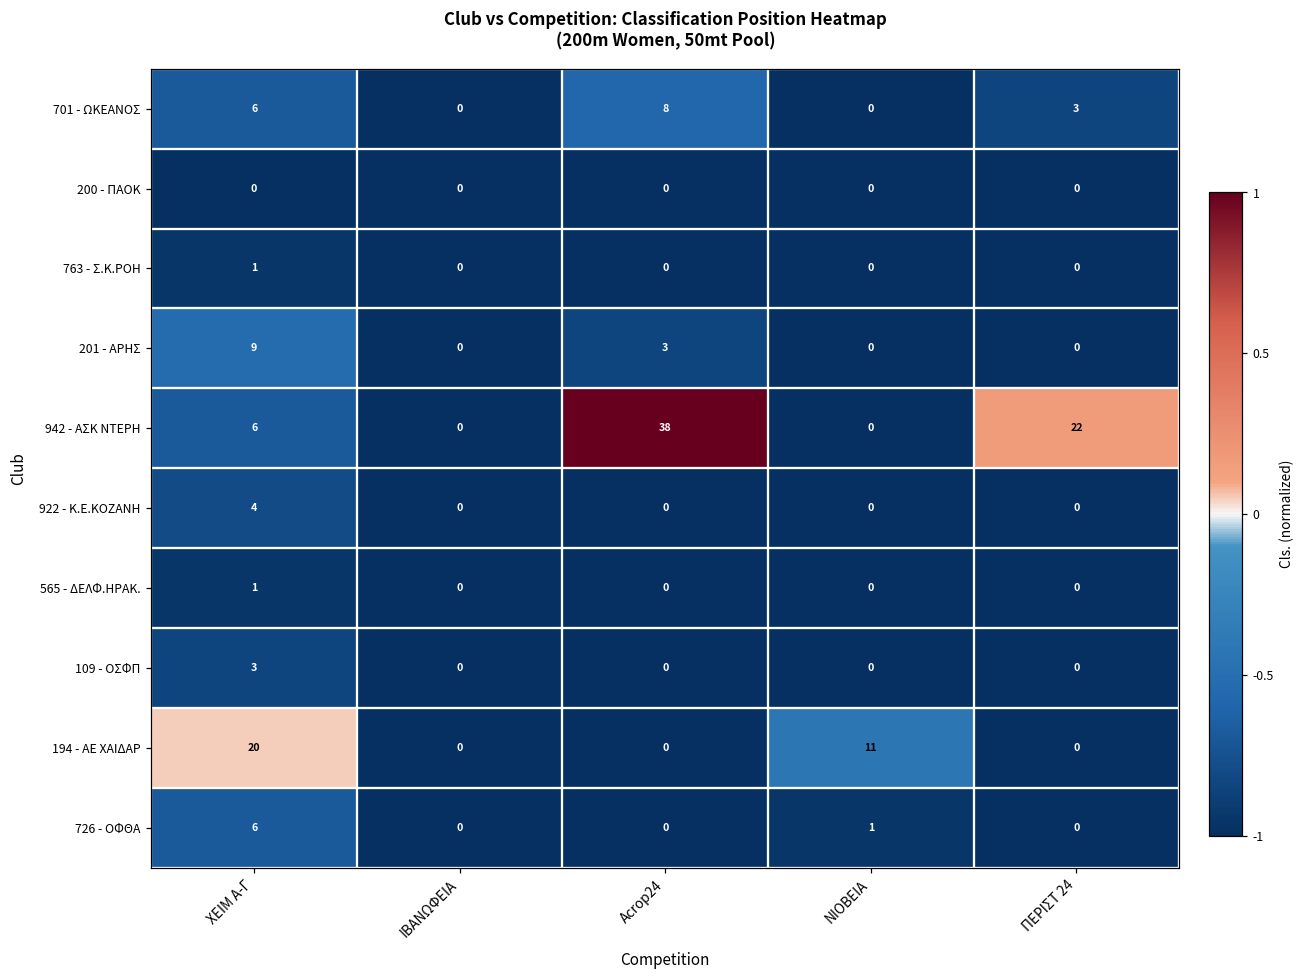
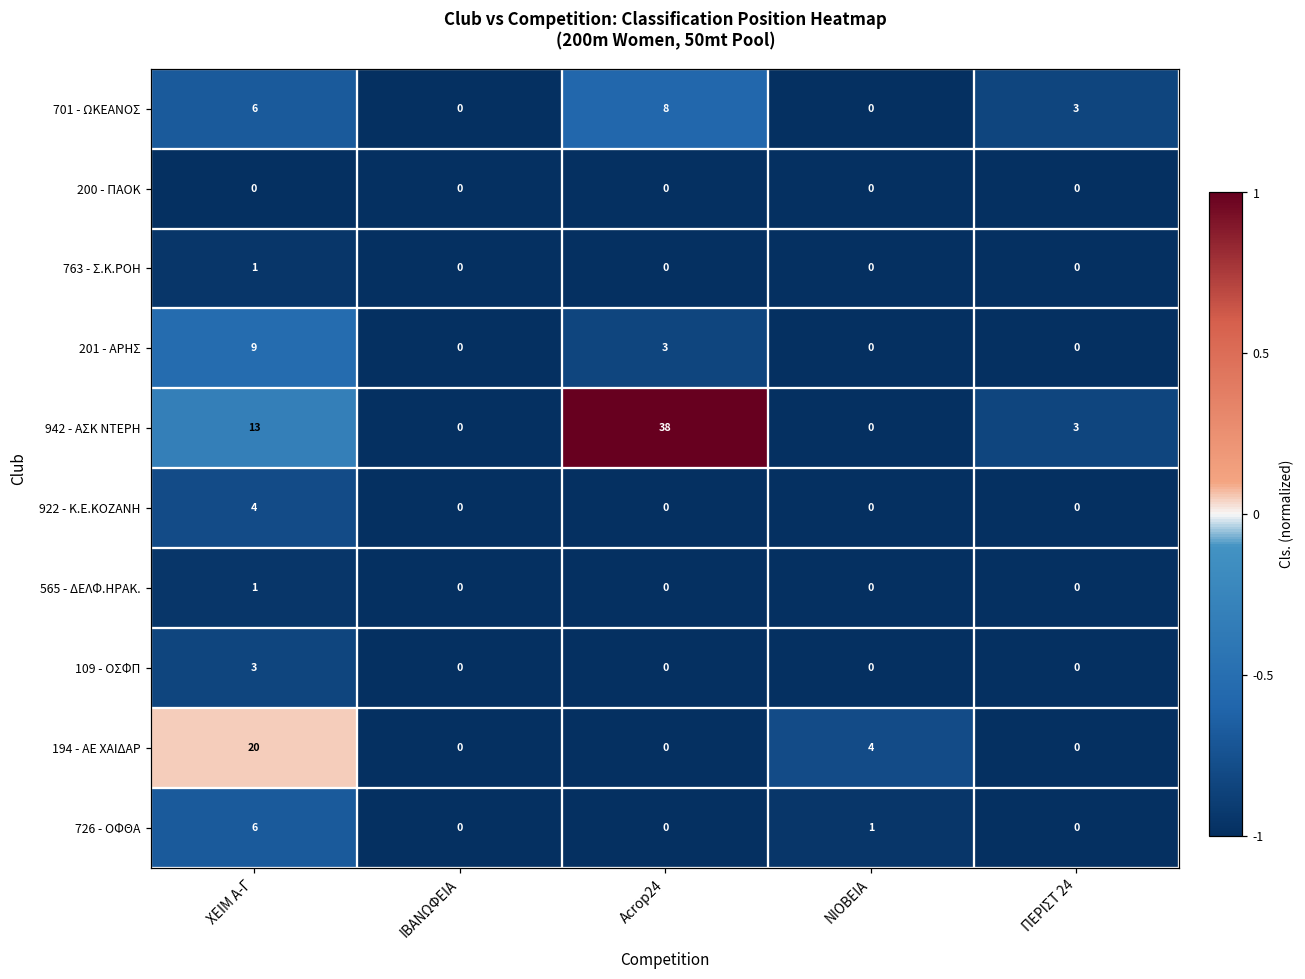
  {
    "701 - ΩΚΕΑΝΟΣ": {
      "ΧΕΙΜ Α-Γ": 6,
      "ΙΒΑΝΩΦΕΙΑ": 0,
      "Acrop24": 8,
      "ΝΙΟΒΕΙΑ": 0,
      "ΠΕΡΙΣΤ 24": 3
    },
    "200 - ΠΑΟΚ": {
      "ΧΕΙΜ Α-Γ": 0,
      "ΙΒΑΝΩΦΕΙΑ": 0,
      "Acrop24": 0,
      "ΝΙΟΒΕΙΑ": 0,
      "ΠΕΡΙΣΤ 24": 0
    },
    "763 - Σ.Κ.ΡΟΗ": {
      "ΧΕΙΜ Α-Γ": 1,
      "ΙΒΑΝΩΦΕΙΑ": 0,
      "Acrop24": 0,
      "ΝΙΟΒΕΙΑ": 0,
      "ΠΕΡΙΣΤ 24": 0
    },
    "201 - ΑΡΗΣ": {
      "ΧΕΙΜ Α-Γ": 9,
      "ΙΒΑΝΩΦΕΙΑ": 0,
      "Acrop24": 3,
      "ΝΙΟΒΕΙΑ": 0,
      "ΠΕΡΙΣΤ 24": 0
    },
    "942 - ΑΣΚ ΝΤΕΡΗ": {
-     "ΧΕΙΜ Α-Γ": 6,
+     "ΧΕΙΜ Α-Γ": 13,
      "ΙΒΑΝΩΦΕΙΑ": 0,
      "Acrop24": 38,
      "ΝΙΟΒΕΙΑ": 0,
-     "ΠΕΡΙΣΤ 24": 22
+     "ΠΕΡΙΣΤ 24": 3
    },
    "922 - Κ.Ε.ΚΟΖΑΝΗ": {
      "ΧΕΙΜ Α-Γ": 4,
      "ΙΒΑΝΩΦΕΙΑ": 0,
      "Acrop24": 0,
      "ΝΙΟΒΕΙΑ": 0,
      "ΠΕΡΙΣΤ 24": 0
    },
    "565 - ΔΕΛΦ.ΗΡΑΚ.": {
      "ΧΕΙΜ Α-Γ": 1,
      "ΙΒΑΝΩΦΕΙΑ": 0,
      "Acrop24": 0,
      "ΝΙΟΒΕΙΑ": 0,
      "ΠΕΡΙΣΤ 24": 0
    },
    "109 - ΟΣΦΠ": {
      "ΧΕΙΜ Α-Γ": 3,
      "ΙΒΑΝΩΦΕΙΑ": 0,
      "Acrop24": 0,
      "ΝΙΟΒΕΙΑ": 0,
      "ΠΕΡΙΣΤ 24": 0
    },
    "194 - ΑΕ ΧΑΙΔΑΡ": {
      "ΧΕΙΜ Α-Γ": 20,
      "ΙΒΑΝΩΦΕΙΑ": 0,
      "Acrop24": 0,
-     "ΝΙΟΒΕΙΑ": 11,
+     "ΝΙΟΒΕΙΑ": 4,
      "ΠΕΡΙΣΤ 24": 0
    },
    "726 - ΟΦΘΑ": {
      "ΧΕΙΜ Α-Γ": 6,
      "ΙΒΑΝΩΦΕΙΑ": 0,
      "Acrop24": 0,
      "ΝΙΟΒΕΙΑ": 1,
      "ΠΕΡΙΣΤ 24": 0
    }
  }
